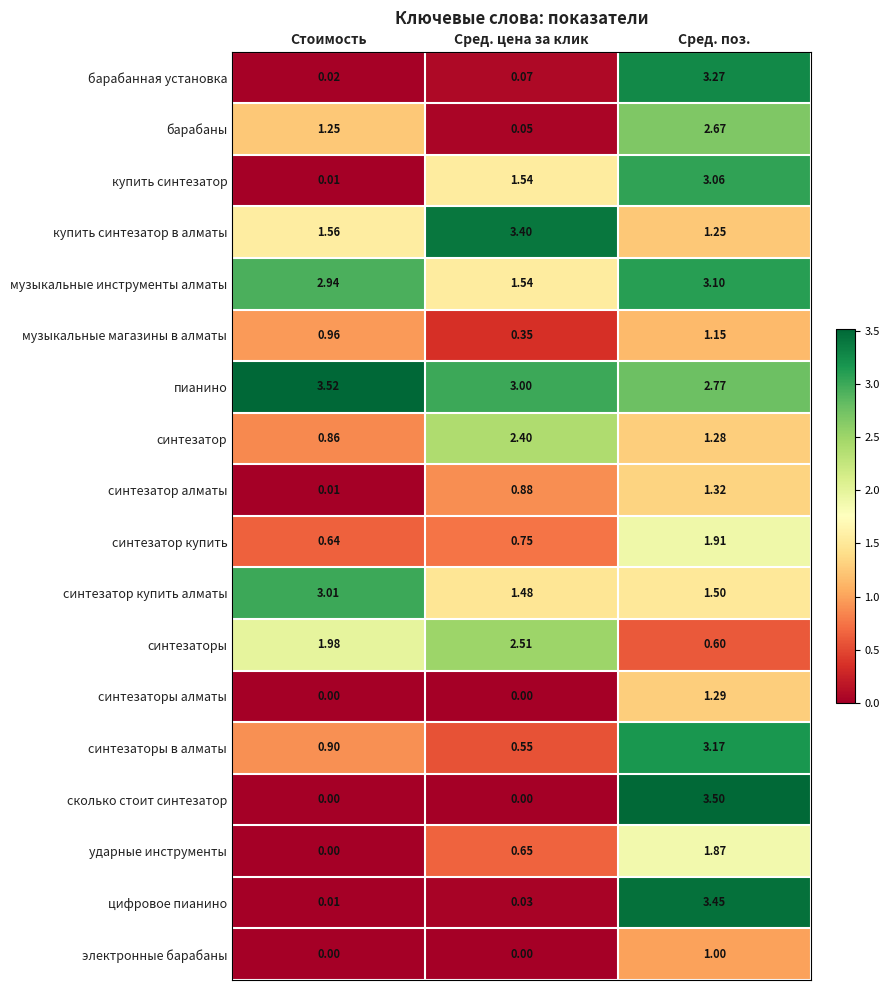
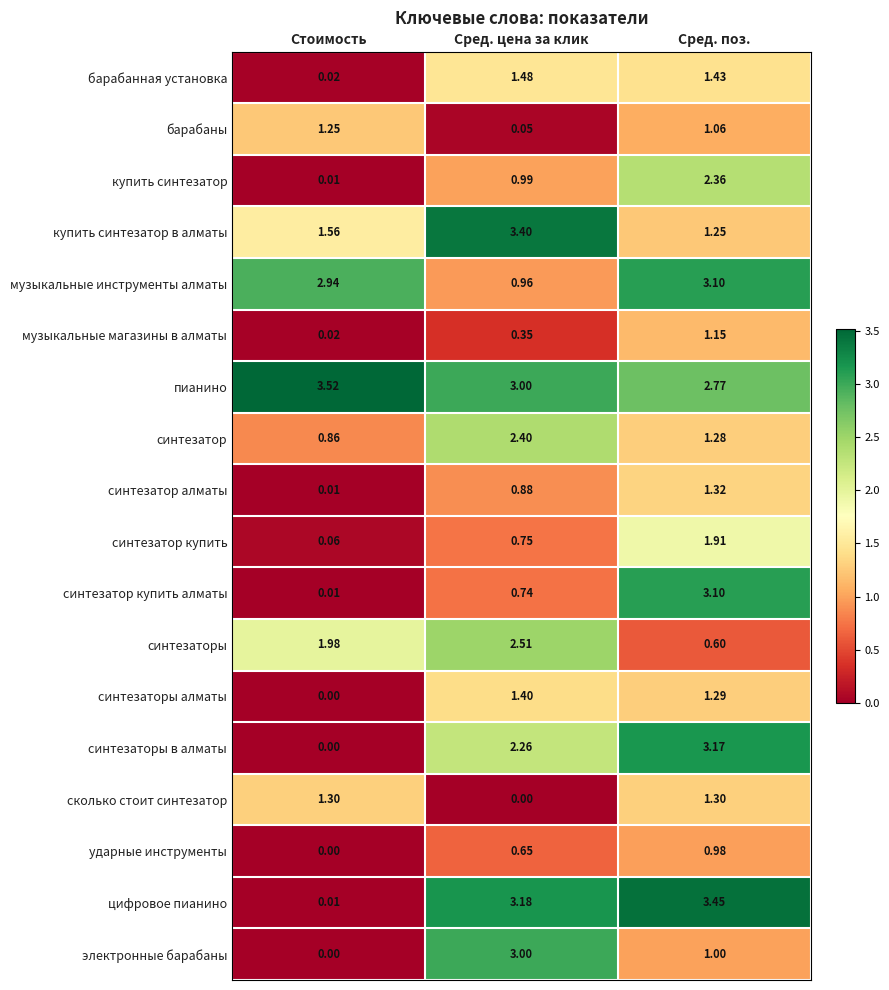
  {
    "барабанная установка": {
      "Стоимость": 0.02,
-     "Сред. цена за клик": 0.07,
-     "Сред. поз.": 3.27
+     "Сред. цена за клик": 1.48,
+     "Сред. поз.": 1.43
    },
    "барабаны": {
      "Стоимость": 1.25,
      "Сред. цена за клик": 0.05,
-     "Сред. поз.": 2.67
+     "Сред. поз.": 1.06
    },
    "купить синтезатор": {
      "Стоимость": 0.01,
-     "Сред. цена за клик": 1.54,
-     "Сред. поз.": 3.06
+     "Сред. цена за клик": 0.99,
+     "Сред. поз.": 2.36
    },
    "купить синтезатор в алматы": {
      "Стоимость": 1.56,
      "Сред. цена за клик": 3.40,
      "Сред. поз.": 1.25
    },
    "музыкальные инструменты алматы": {
      "Стоимость": 2.94,
-     "Сред. цена за клик": 1.54,
+     "Сред. цена за клик": 0.96,
      "Сред. поз.": 3.10
    },
    "музыкальные магазины в алматы": {
-     "Стоимость": 0.96,
+     "Стоимость": 0.02,
      "Сред. цена за клик": 0.35,
      "Сред. поз.": 1.15
    },
    "пианино": {
      "Стоимость": 3.52,
      "Сред. цена за клик": 3.00,
      "Сред. поз.": 2.77
    },
    "синтезатор": {
      "Стоимость": 0.86,
      "Сред. цена за клик": 2.40,
      "Сред. поз.": 1.28
    },
    "синтезатор алматы": {
      "Стоимость": 0.01,
      "Сред. цена за клик": 0.88,
      "Сред. поз.": 1.32
    },
    "синтезатор купить": {
-     "Стоимость": 0.64,
+     "Стоимость": 0.06,
      "Сред. цена за клик": 0.75,
      "Сред. поз.": 1.91
    },
    "синтезатор купить алматы": {
-     "Стоимость": 3.01,
-     "Сред. цена за клик": 1.48,
-     "Сред. поз.": 1.50
+     "Стоимость": 0.01,
+     "Сред. цена за клик": 0.74,
+     "Сред. поз.": 3.10
    },
    "синтезаторы": {
      "Стоимость": 1.98,
      "Сред. цена за клик": 2.51,
      "Сред. поз.": 0.60
    },
    "синтезаторы алматы": {
      "Стоимость": 0.00,
-     "Сред. цена за клик": 0.00,
+     "Сред. цена за клик": 1.40,
      "Сред. поз.": 1.29
    },
    "синтезаторы в алматы": {
-     "Стоимость": 0.90,
-     "Сред. цена за клик": 0.55,
+     "Стоимость": 0.00,
+     "Сред. цена за клик": 2.26,
      "Сред. поз.": 3.17
    },
    "сколько стоит синтезатор": {
-     "Стоимость": 0.00,
+     "Стоимость": 1.30,
      "Сред. цена за клик": 0.00,
-     "Сред. поз.": 3.50
+     "Сред. поз.": 1.30
    },
    "ударные инструменты": {
      "Стоимость": 0.00,
      "Сред. цена за клик": 0.65,
-     "Сред. поз.": 1.87
+     "Сред. поз.": 0.98
    },
    "цифровое пианино": {
      "Стоимость": 0.01,
-     "Сред. цена за клик": 0.03,
+     "Сред. цена за клик": 3.18,
      "Сред. поз.": 3.45
    },
    "электронные барабаны": {
      "Стоимость": 0.00,
-     "Сред. цена за клик": 0.00,
+     "Сред. цена за клик": 3.00,
      "Сред. поз.": 1.00
    }
  }
